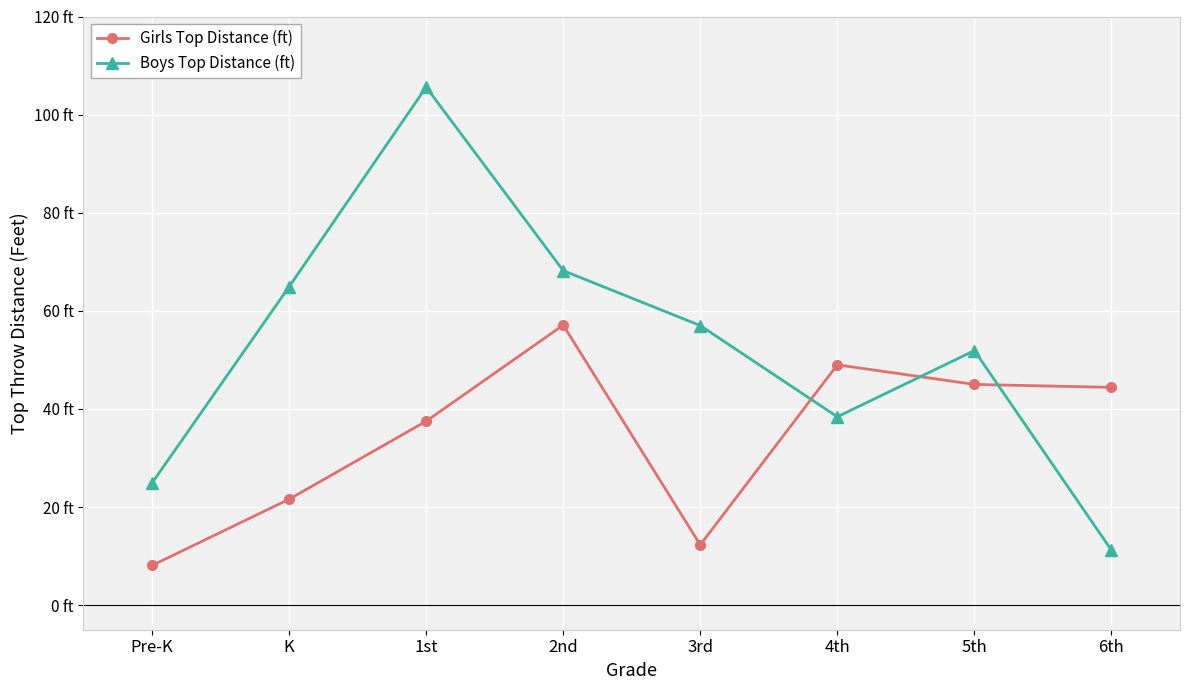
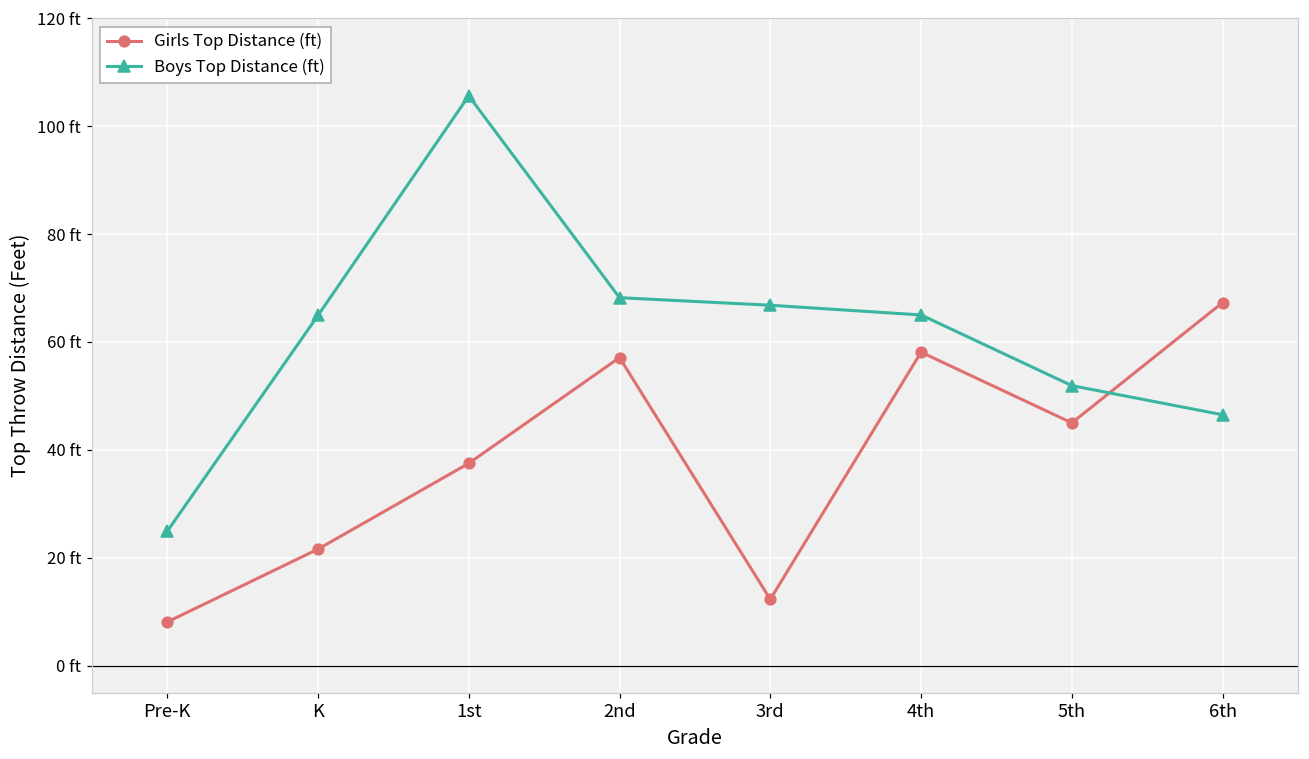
  {
    "Girls Top Distance (ft)": {
      "Pre-K": "8 ft",
      "K": "22 ft",
      "1st": "38 ft",
      "2nd": "57 ft",
      "3rd": "12 ft",
-     "4th": "49 ft",
+     "4th": "58 ft",
      "5th": "45 ft",
-     "6th": "44 ft"
+     "6th": "67 ft"
    },
    "Boys Top Distance (ft)": {
      "Pre-K": "25 ft",
      "K": "65 ft",
      "1st": "106 ft",
      "2nd": "68 ft",
-     "3rd": "57 ft",
-     "4th": "38 ft",
+     "3rd": "67 ft",
+     "4th": "65 ft",
      "5th": "52 ft",
-     "6th": "11 ft"
+     "6th": "47 ft"
    }
  }
